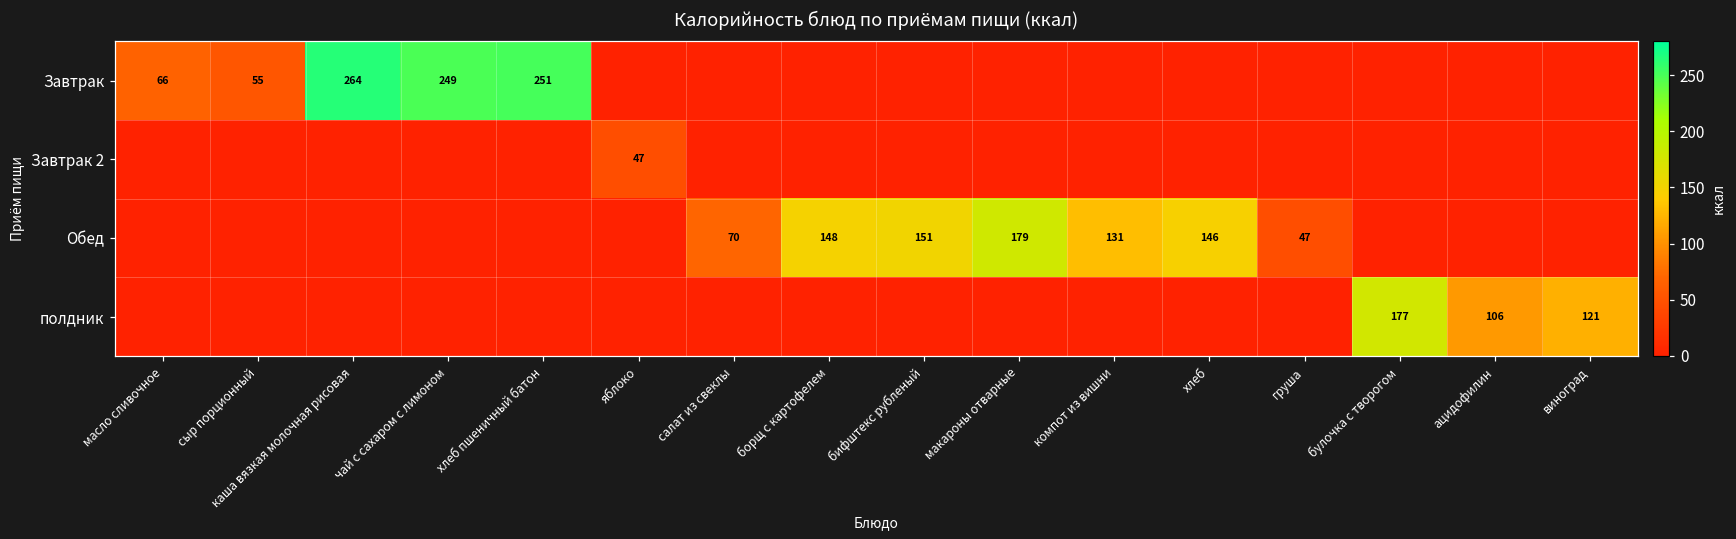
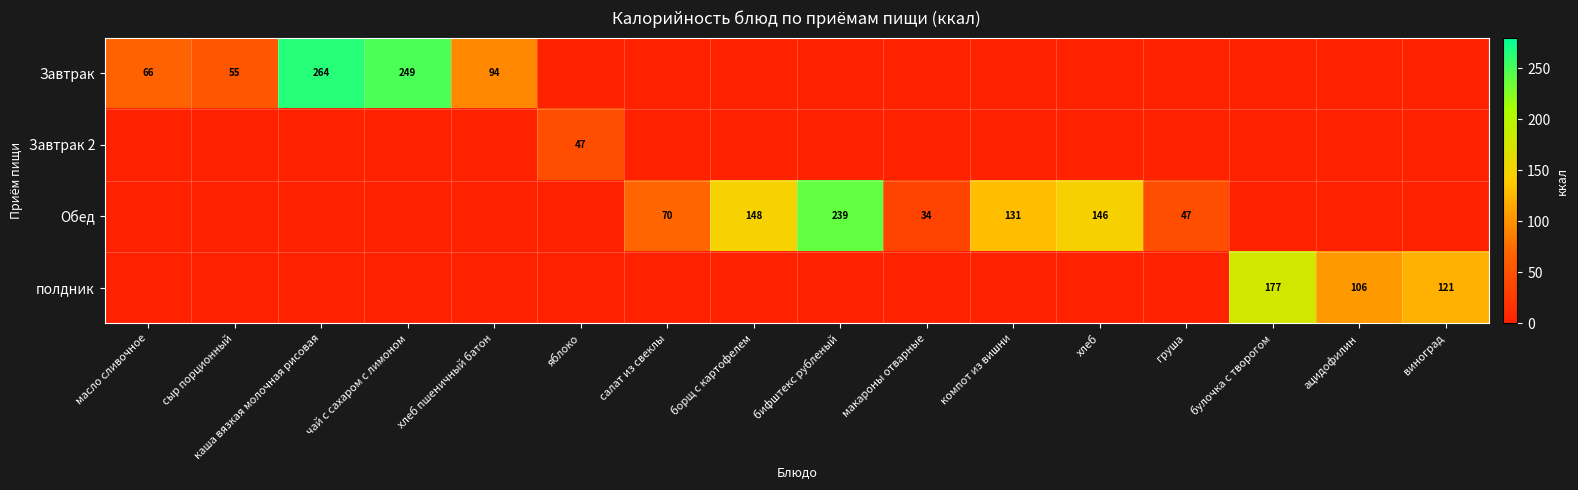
  {
    "Завтрак": {
      "масло сливочное": 66,
      "сыр порционный": 55,
      "каша вязкая молочная рисовая": 264,
      "чай с сахаром с лимоном": 249,
-     "хлеб пшеничный батон": 251
+     "хлеб пшеничный батон": 94
    },
    "Завтрак 2": {
      "яблоко": 47
    },
    "Обед": {
      "салат из свеклы": 70,
      "борщ с картофелем": 148,
-     "бифштекс рубленый": 151,
-     "макароны отварные": 179,
+     "бифштекс рубленый": 239,
+     "макароны отварные": 34,
      "компот из вишни": 131,
      "хлеб": 146,
      "груша": 47
    },
    "полдник": {
      "булочка с творогом": 177,
      "ацидофилин": 106,
      "виноград": 121
    }
  }
